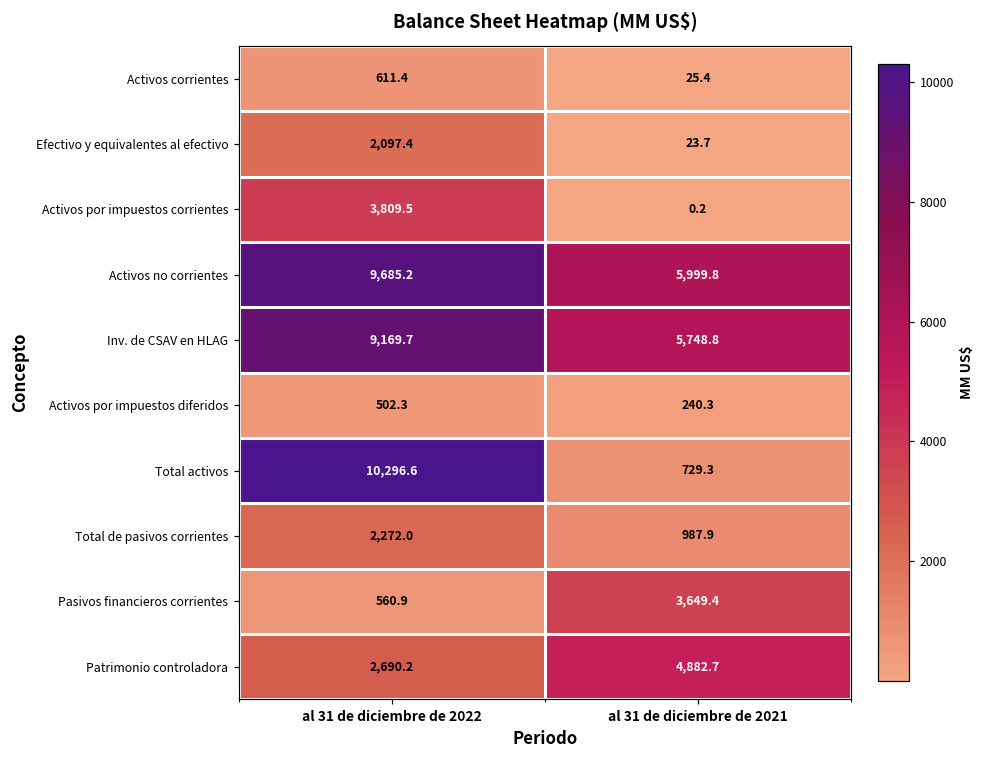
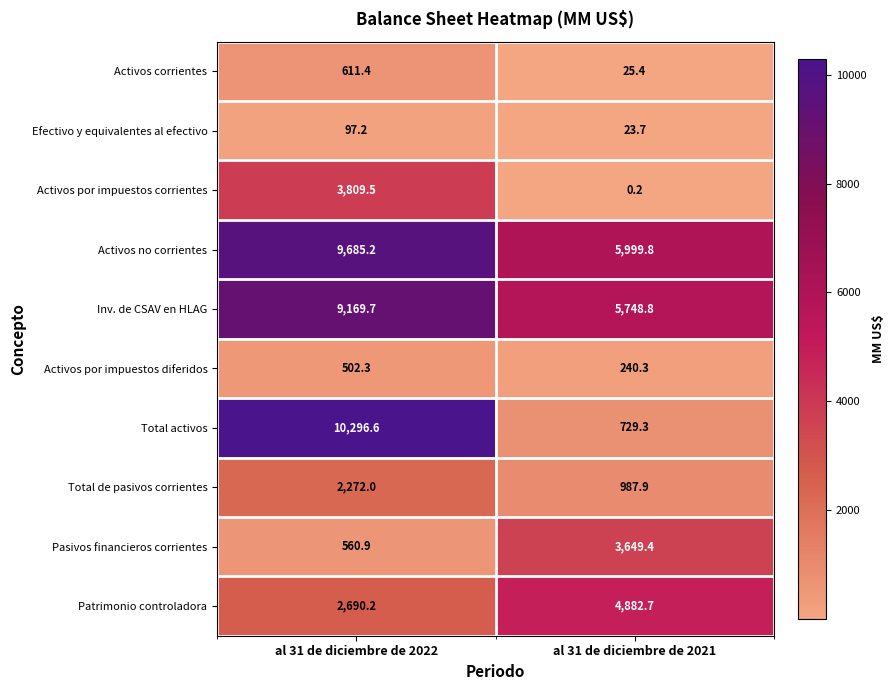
  {
    "Activos corrientes": {
      "al 31 de diciembre de 2022": "611.4",
      "al 31 de diciembre de 2021": "25.4"
    },
    "Efectivo y equivalentes al efectivo": {
-     "al 31 de diciembre de 2022": "2,097.4",
+     "al 31 de diciembre de 2022": "97.2",
      "al 31 de diciembre de 2021": "23.7"
    },
    "Activos por impuestos corrientes": {
      "al 31 de diciembre de 2022": "3,809.5",
      "al 31 de diciembre de 2021": "0.2"
    },
    "Activos no corrientes": {
      "al 31 de diciembre de 2022": "9,685.2",
      "al 31 de diciembre de 2021": "5,999.8"
    },
    "Inv. de CSAV en HLAG": {
      "al 31 de diciembre de 2022": "9,169.7",
      "al 31 de diciembre de 2021": "5,748.8"
    },
    "Activos por impuestos diferidos": {
      "al 31 de diciembre de 2022": "502.3",
      "al 31 de diciembre de 2021": "240.3"
    },
    "Total activos": {
      "al 31 de diciembre de 2022": "10,296.6",
      "al 31 de diciembre de 2021": "729.3"
    },
    "Total de pasivos corrientes": {
      "al 31 de diciembre de 2022": "2,272.0",
      "al 31 de diciembre de 2021": "987.9"
    },
    "Pasivos financieros corrientes": {
      "al 31 de diciembre de 2022": "560.9",
      "al 31 de diciembre de 2021": "3,649.4"
    },
    "Patrimonio controladora": {
      "al 31 de diciembre de 2022": "2,690.2",
      "al 31 de diciembre de 2021": "4,882.7"
    }
  }
